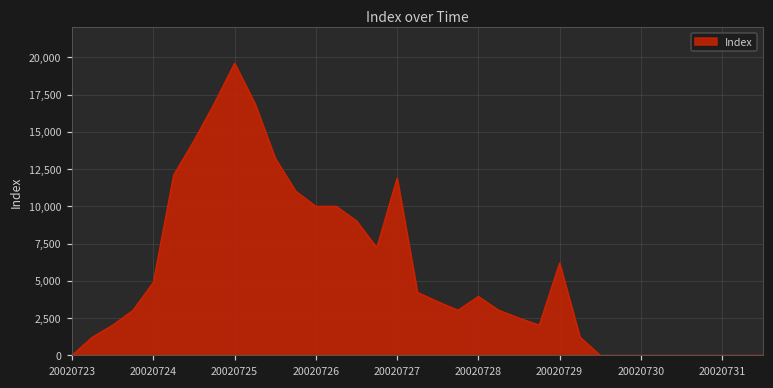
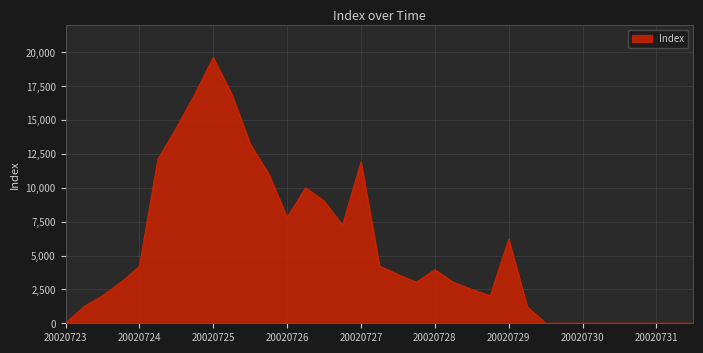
  {
    "20020723": "0",
-   "20020724": "4,900",
+   "20020724": "4,200",
    "20020725": "19,600",
-   "20020726": "10,000",
+   "20020726": "7,800",
    "20020727": "11,900",
    "20020728": "4,000",
    "20020729": "6,200",
    "20020730": "0",
    "20020731": "0"
  }
